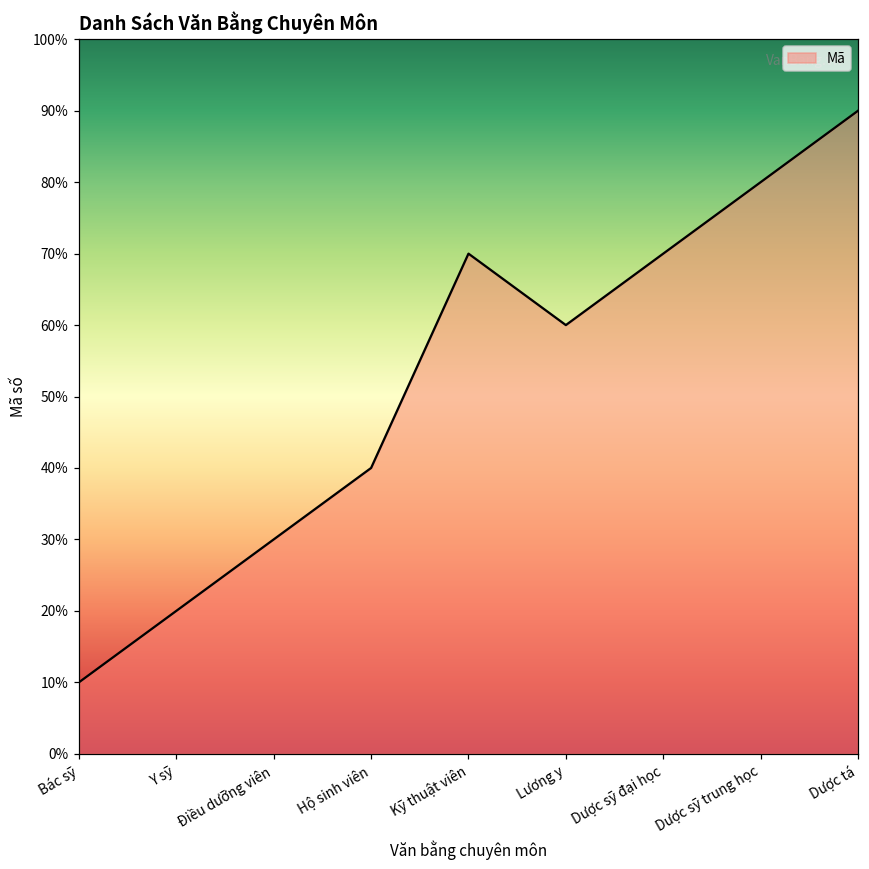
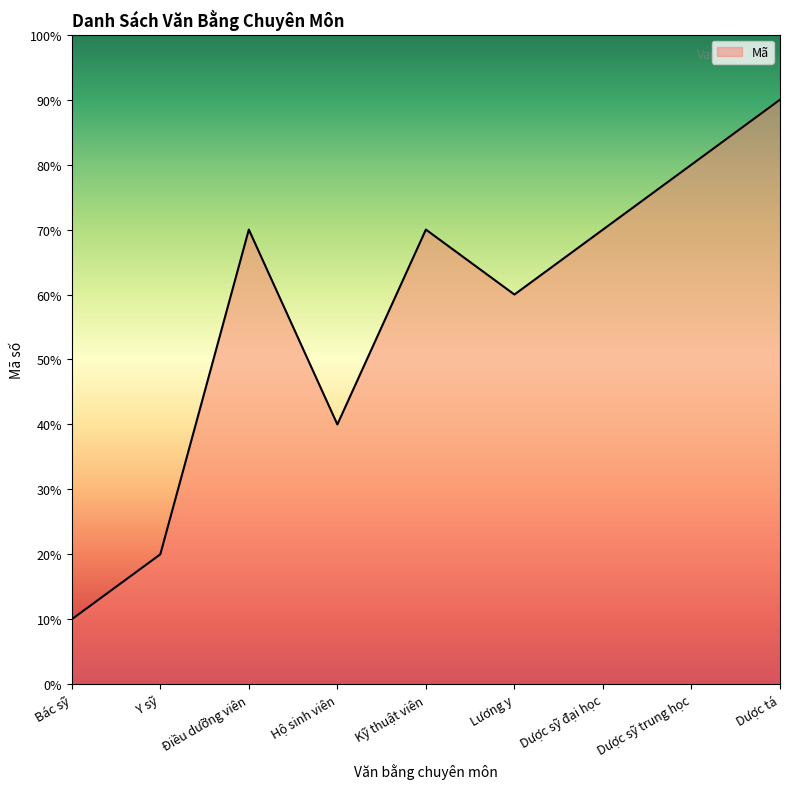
  {
    "Bác sỹ": "10%",
    "Y sỹ": "20%",
-   "Điều dưỡng viên": "30%",
+   "Điều dưỡng viên": "70%",
    "Hộ sinh viên": "40%",
    "Kỹ thuật viên": "70%",
    "Lương y": "60%",
    "Dược sỹ đại học": "70%",
    "Dược sỹ trung học": "80%",
    "Dược tá": "90%"
  }
